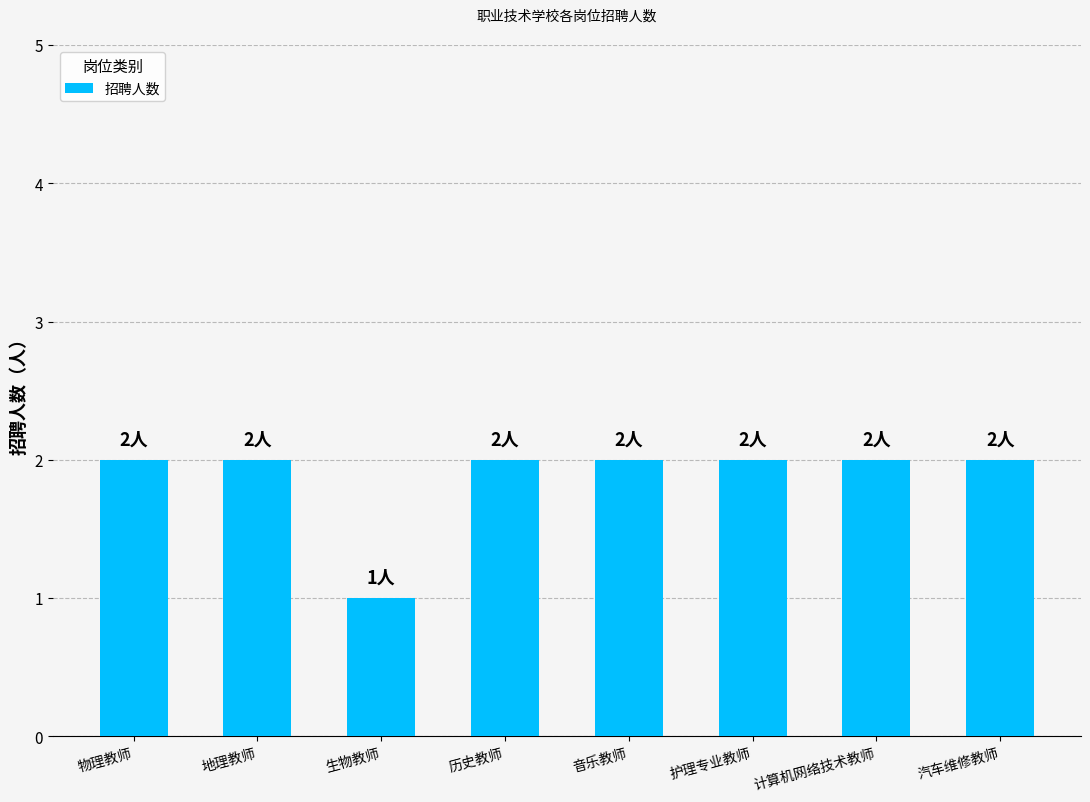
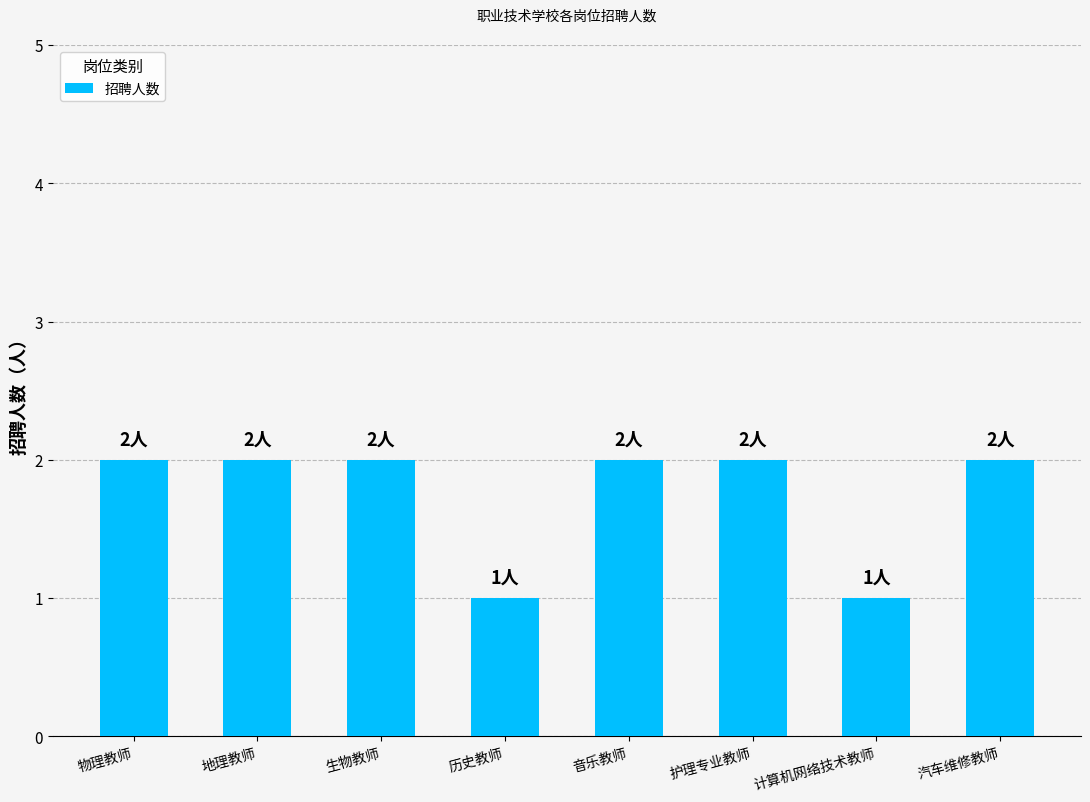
  {
    "物理教师": "2人",
    "地理教师": "2人",
-   "生物教师": "1人",
-   "历史教师": "2人",
+   "生物教师": "2人",
+   "历史教师": "1人",
    "音乐教师": "2人",
    "护理专业教师": "2人",
-   "计算机网络技术教师": "2人",
+   "计算机网络技术教师": "1人",
    "汽车维修教师": "2人"
  }
